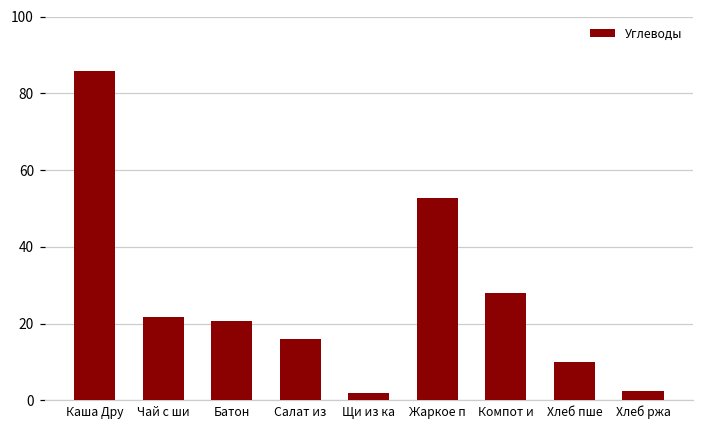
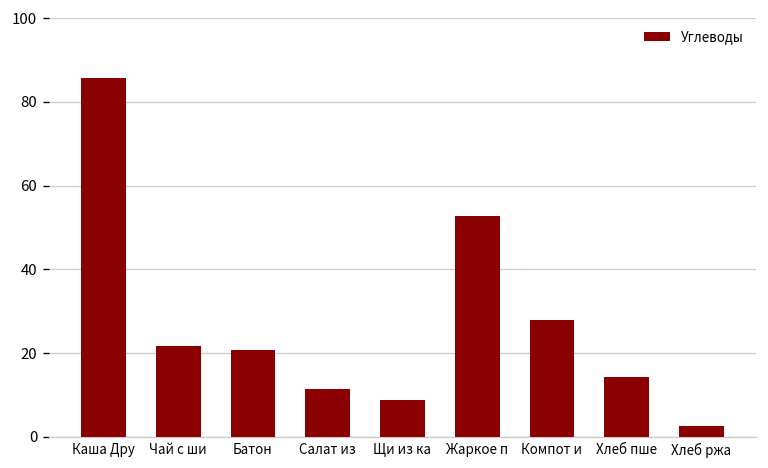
  {
    "Каша Дру": 86,
    "Чай с ши": 22,
    "Батон": 21,
-   "Салат из": 16,
-   "Щи из ка": 2,
+   "Салат из": 12,
+   "Щи из ка": 9,
    "Жаркое п": 53,
    "Компот и": 28,
-   "Хлеб пше": 10,
+   "Хлеб пше": 14,
    "Хлеб ржа": 3
  }
